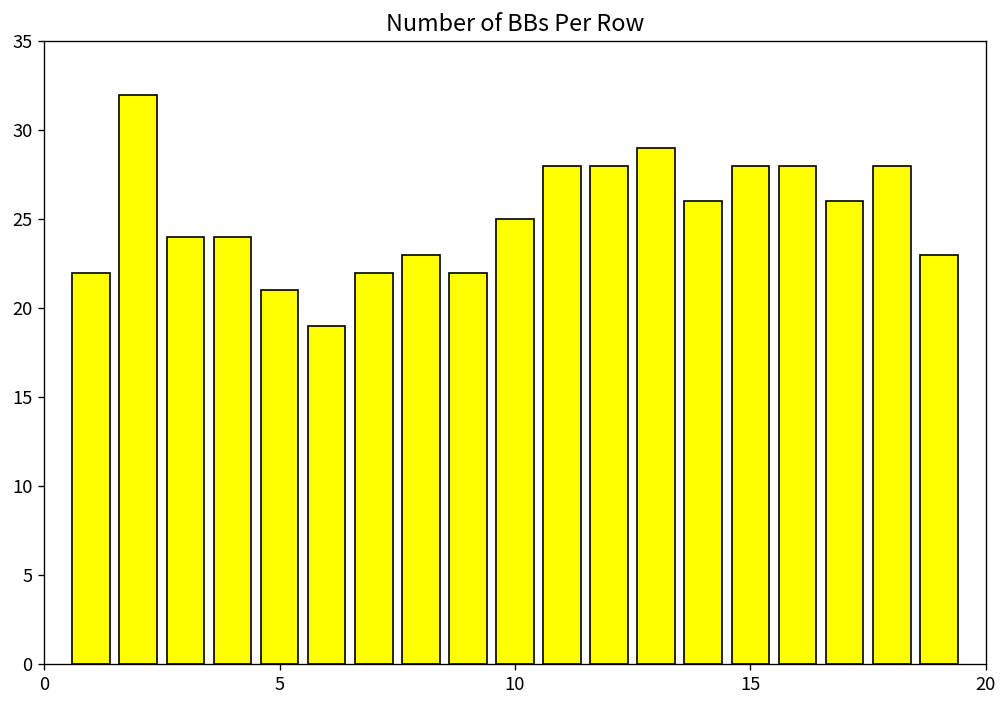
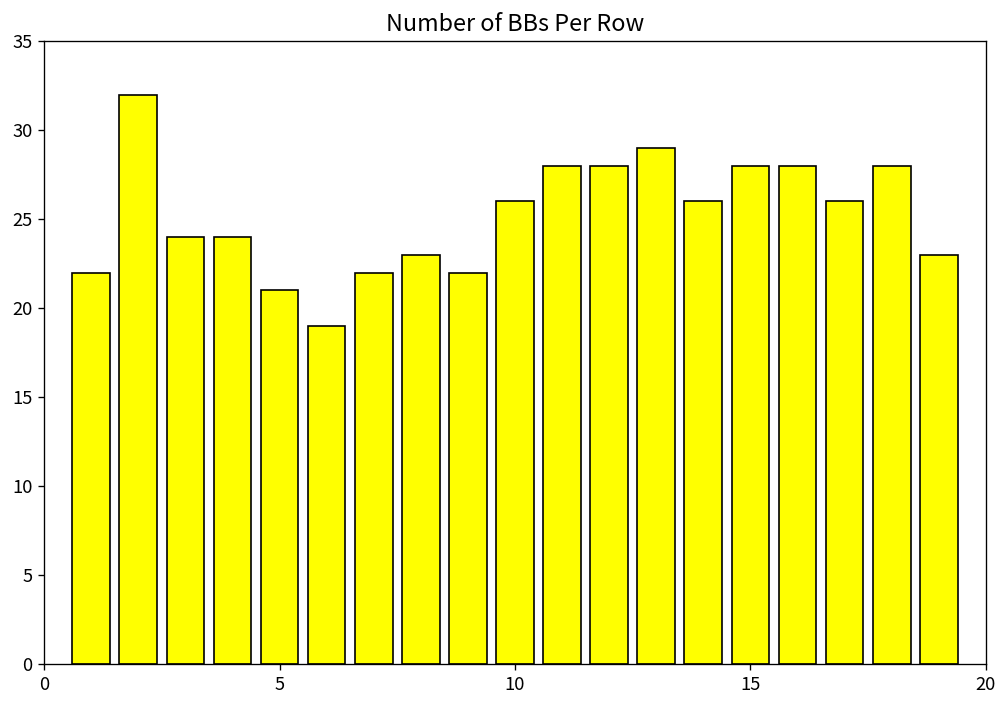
  {
    "5": 21,
-   "10": 25,
+   "10": 26,
    "15": 28
  }
